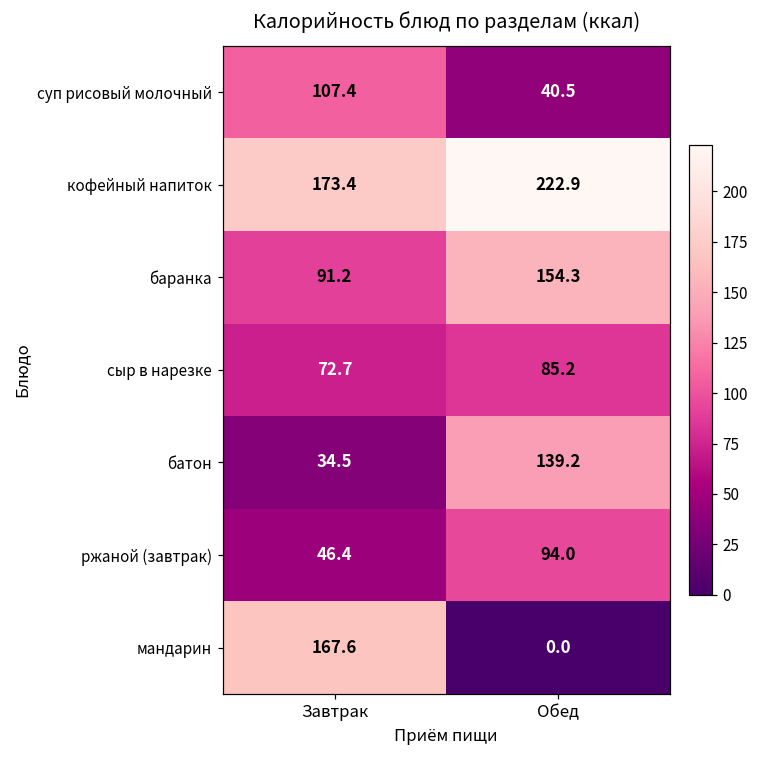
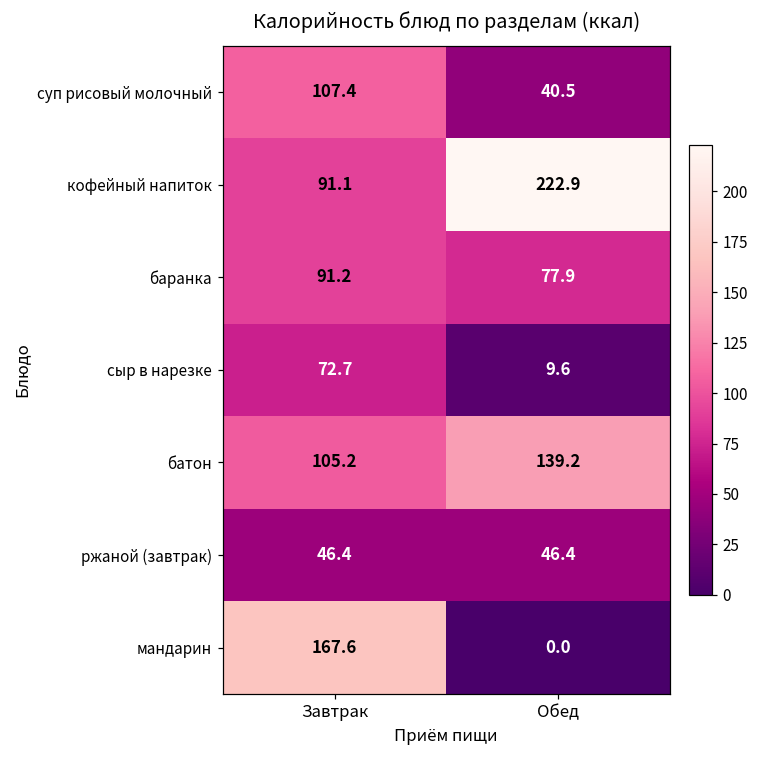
  {
    "суп рисовый молочный": {
      "Завтрак": 107.4,
      "Обед": 40.5
    },
    "кофейный напиток": {
-     "Завтрак": 173.4,
+     "Завтрак": 91.1,
      "Обед": 222.9
    },
    "баранка": {
      "Завтрак": 91.2,
-     "Обед": 154.3
+     "Обед": 77.9
    },
    "сыр в нарезке": {
      "Завтрак": 72.7,
-     "Обед": 85.2
+     "Обед": 9.6
    },
    "батон": {
-     "Завтрак": 34.5,
+     "Завтрак": 105.2,
      "Обед": 139.2
    },
    "ржаной (завтрак)": {
      "Завтрак": 46.4,
-     "Обед": 94.0
+     "Обед": 46.4
    },
    "мандарин": {
      "Завтрак": 167.6,
      "Обед": 0.0
    }
  }
